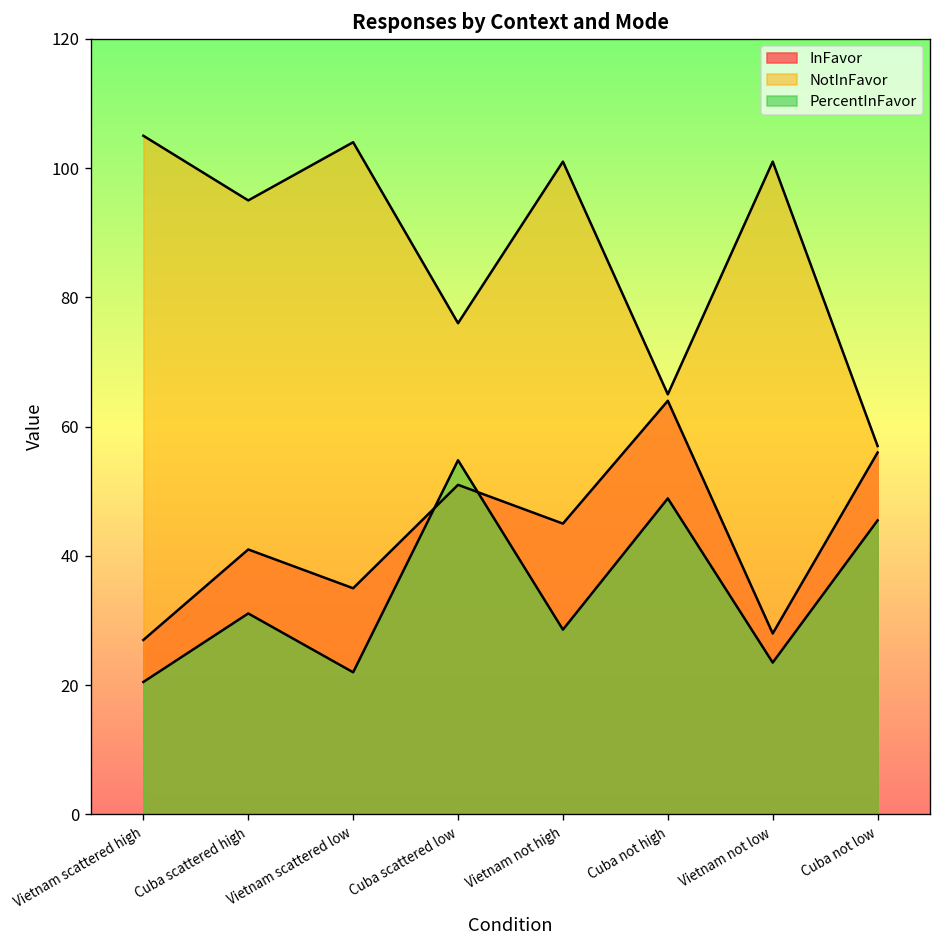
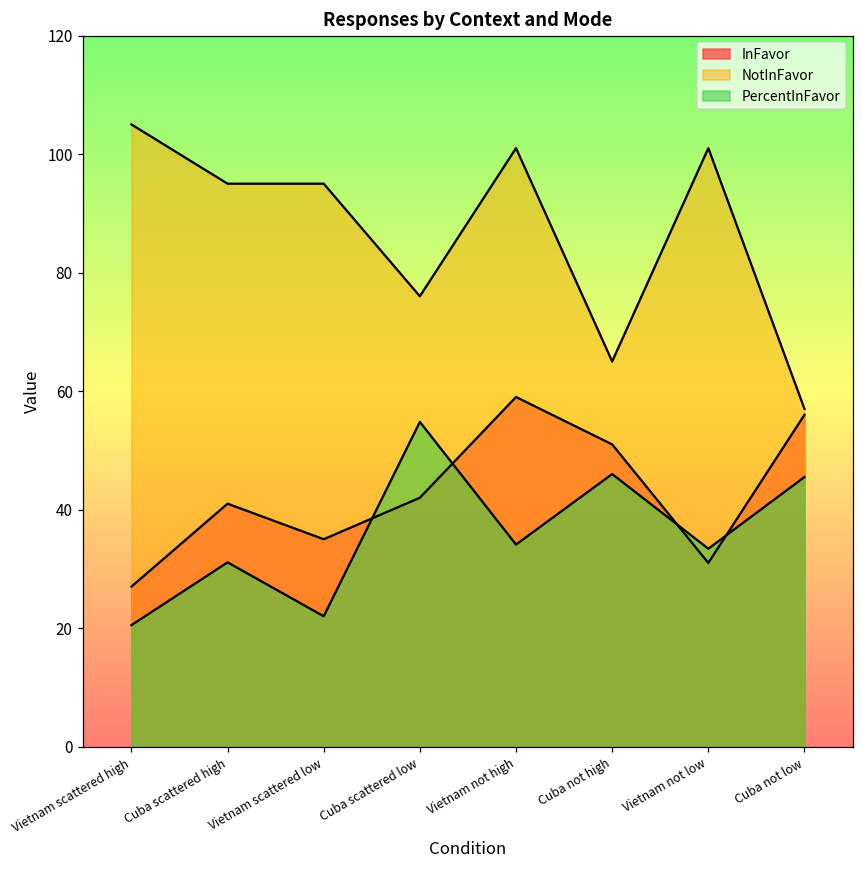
  {
    "InFavor": {
      "Vietnam scattered high": 27,
      "Cuba scattered high": 41,
      "Vietnam scattered low": 35,
-     "Cuba scattered low": 51,
-     "Vietnam not high": 45,
-     "Cuba not high": 64,
-     "Vietnam not low": 28,
+     "Cuba scattered low": 42,
+     "Vietnam not high": 59,
+     "Cuba not high": 51,
+     "Vietnam not low": 31,
      "Cuba not low": 56
    },
    "NotInFavor": {
      "Vietnam scattered high": 105,
      "Cuba scattered high": 95,
-     "Vietnam scattered low": 104,
+     "Vietnam scattered low": 95,
      "Cuba scattered low": 76,
      "Vietnam not high": 101,
      "Cuba not high": 65,
      "Vietnam not low": 101,
      "Cuba not low": 57
    },
    "PercentInFavor": {
      "Vietnam scattered high": 21,
      "Cuba scattered high": 31,
      "Vietnam scattered low": 22,
      "Cuba scattered low": 55,
-     "Vietnam not high": 29,
-     "Cuba not high": 49,
-     "Vietnam not low": 24,
+     "Vietnam not high": 34,
+     "Cuba not high": 46,
+     "Vietnam not low": 33,
      "Cuba not low": 46
    }
  }
